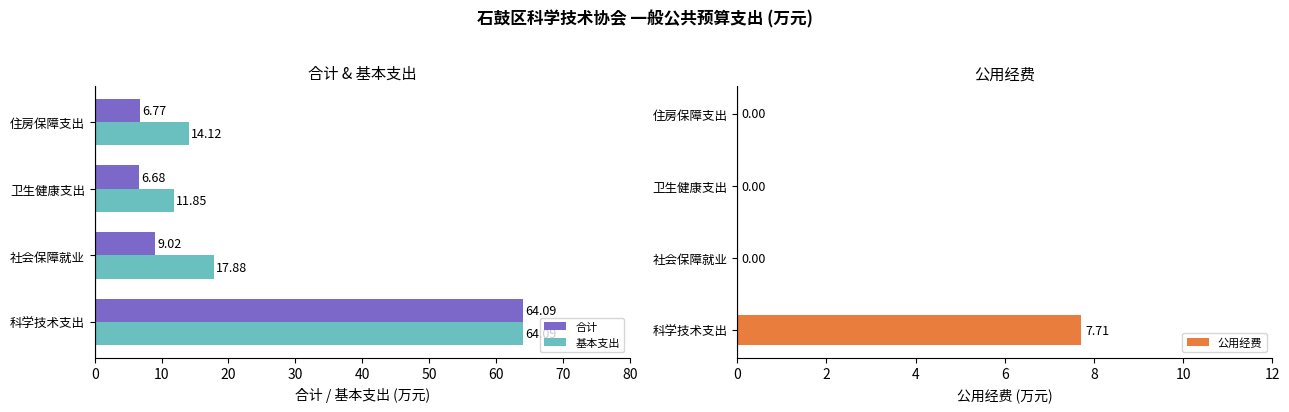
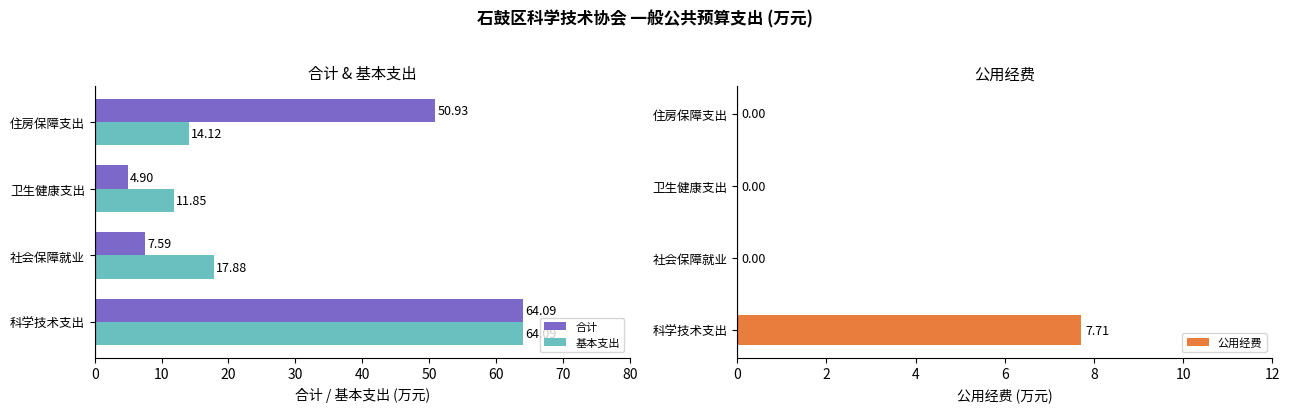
  {
    "合计 & 基本支出": {
      "合计": {
-       "住房保障支出": 6.77,
-       "卫生健康支出": 6.68,
-       "社会保障就业": 9.02,
+       "住房保障支出": 50.93,
+       "卫生健康支出": 4.90,
+       "社会保障就业": 7.59,
        "科学技术支出": 64.09
      },
      "基本支出": {
        "住房保障支出": 14.12,
        "卫生健康支出": 11.85,
        "社会保障就业": 17.88
      }
    },
    "公用经费": {
      "住房保障支出": 0.00,
      "卫生健康支出": 0.00,
      "社会保障就业": 0.00,
      "科学技术支出": 7.71
    }
  }
